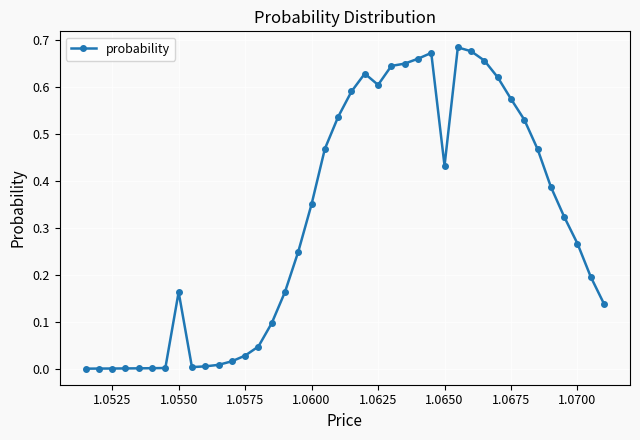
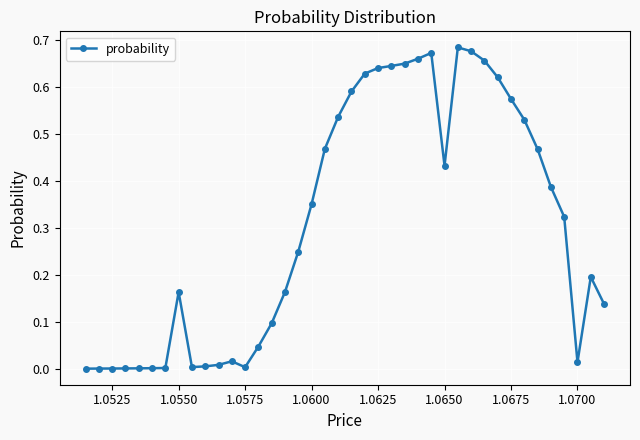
  {
    "1.0525": 0.00,
    "1.0550": 0.16,
-   "1.0575": 0.03,
+   "1.0575": 0.00,
    "1.0600": 0.35,
-   "1.0625": 0.60,
+   "1.0625": 0.64,
    "1.0650": 0.43,
    "1.0675": 0.57,
-   "1.0700": 0.27
+   "1.0700": 0.01
  }
